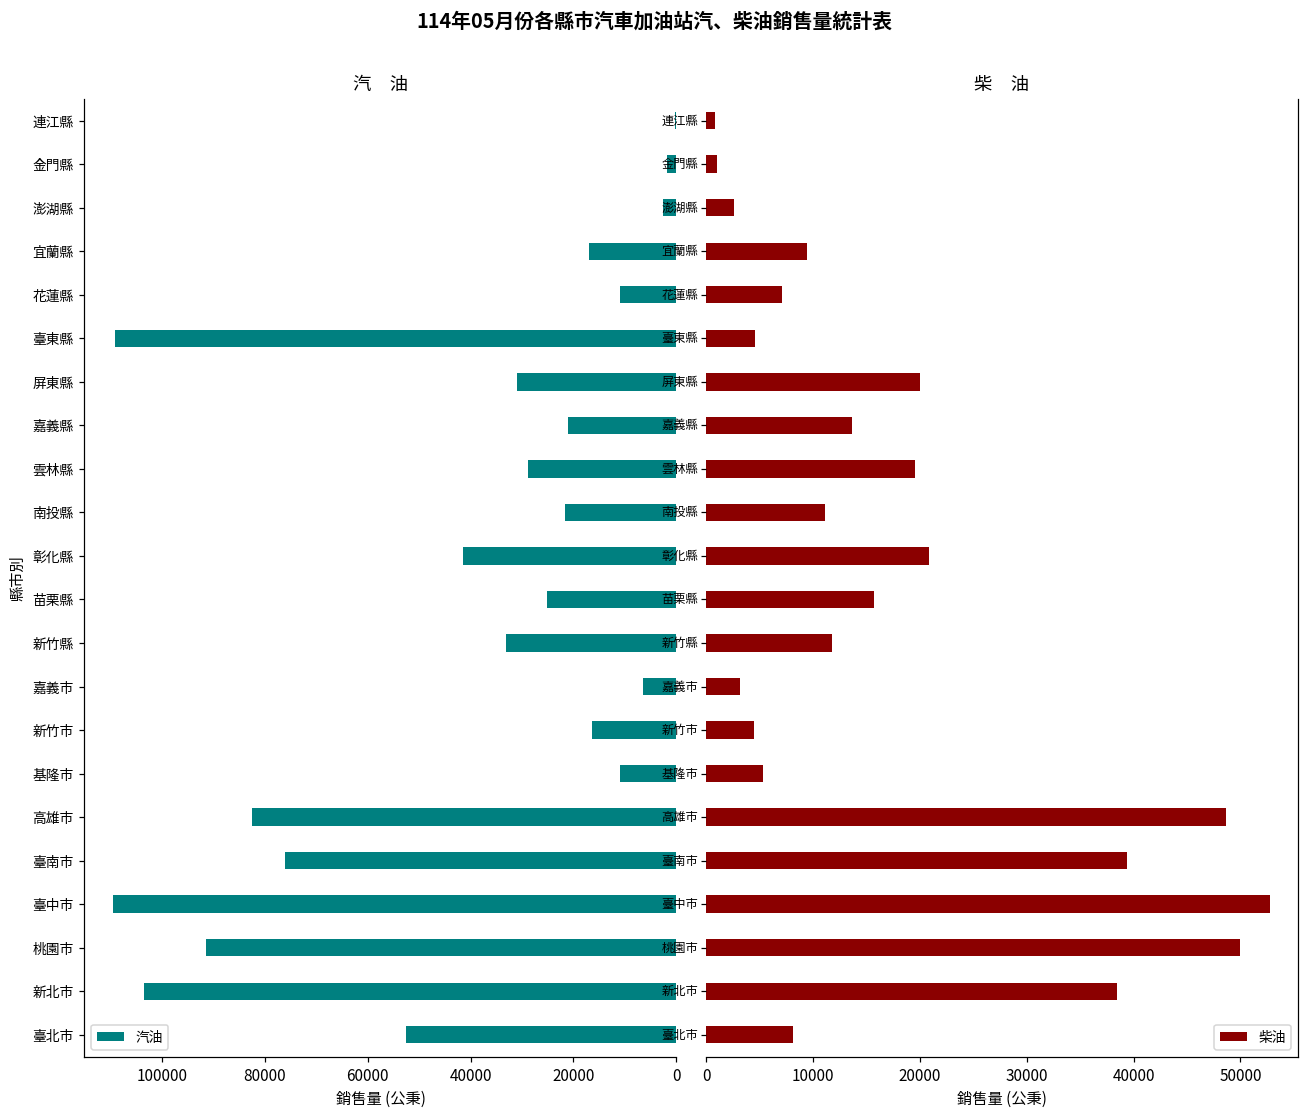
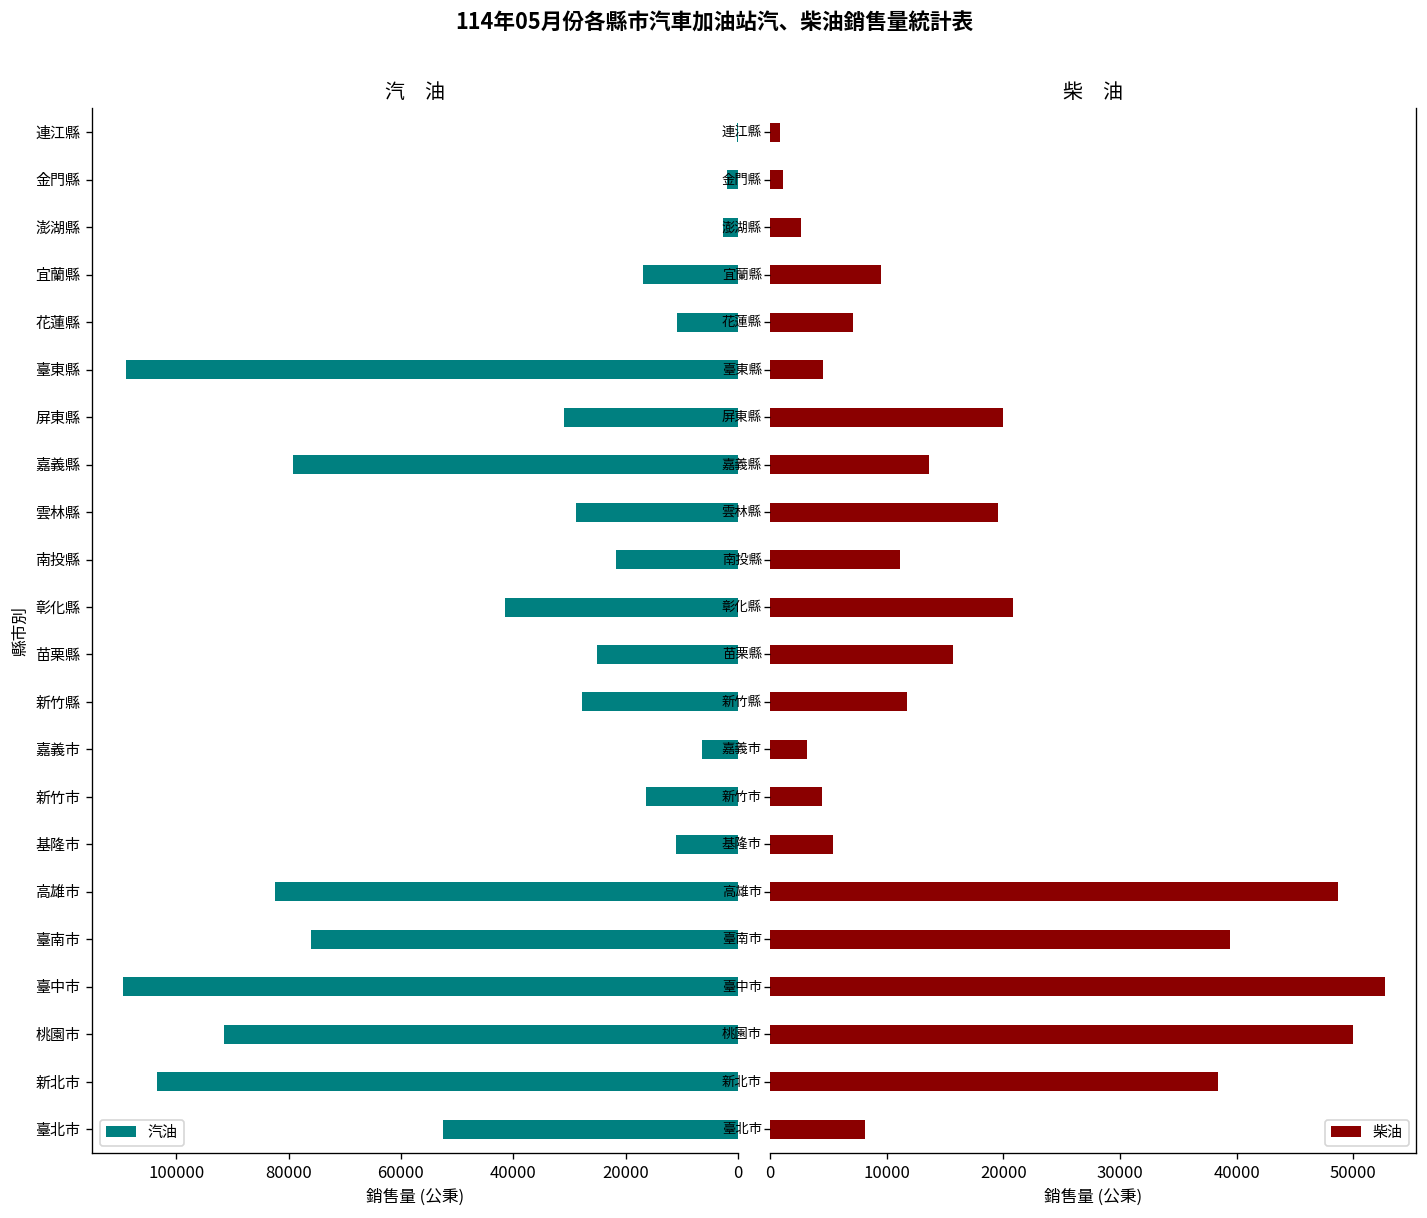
  {
    "汽 油": {
      "金門縣": 2000,
      "澎湖縣": 3000,
      "宜蘭縣": 17000,
      "花蓮縣": 11000,
      "臺東縣": 109000,
      "屏東縣": 31000,
-     "嘉義縣": 21000,
+     "嘉義縣": 79000,
      "雲林縣": 29000,
      "南投縣": 22000,
      "彰化縣": 42000,
      "苗栗縣": 25000,
-     "新竹縣": 33000,
+     "新竹縣": 28000,
      "嘉義市": 6000,
      "新竹市": 16000,
      "基隆市": 11000,
      "高雄市": 83000,
      "臺南市": 76000,
      "臺中市": 110000,
      "桃園市": 91000,
      "新北市": 103000,
      "臺北市": 53000
    }
  }
